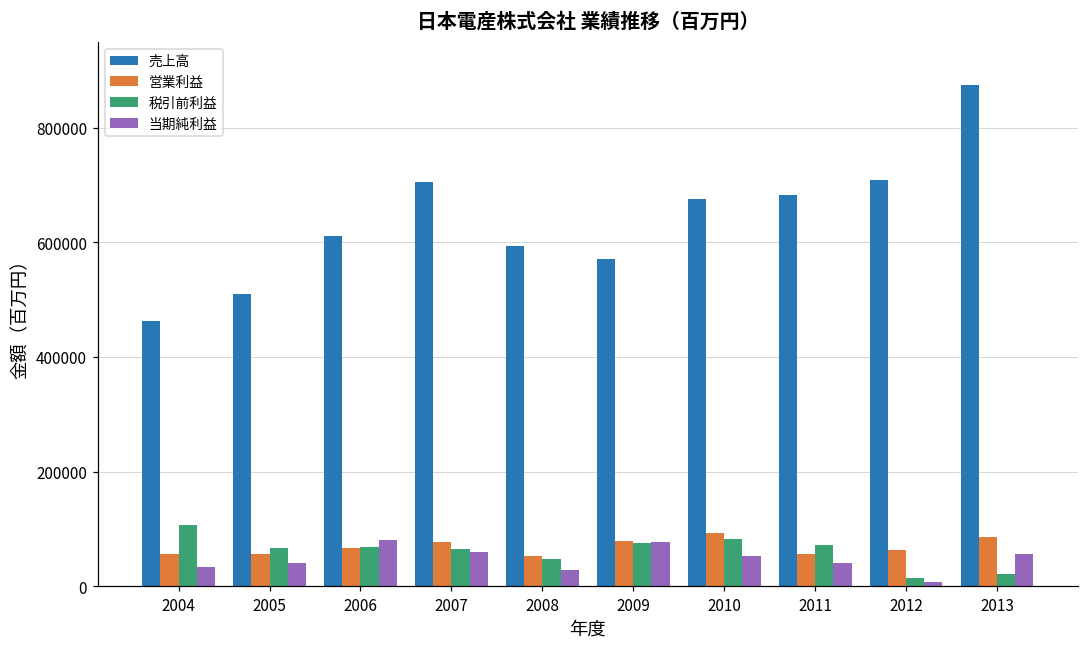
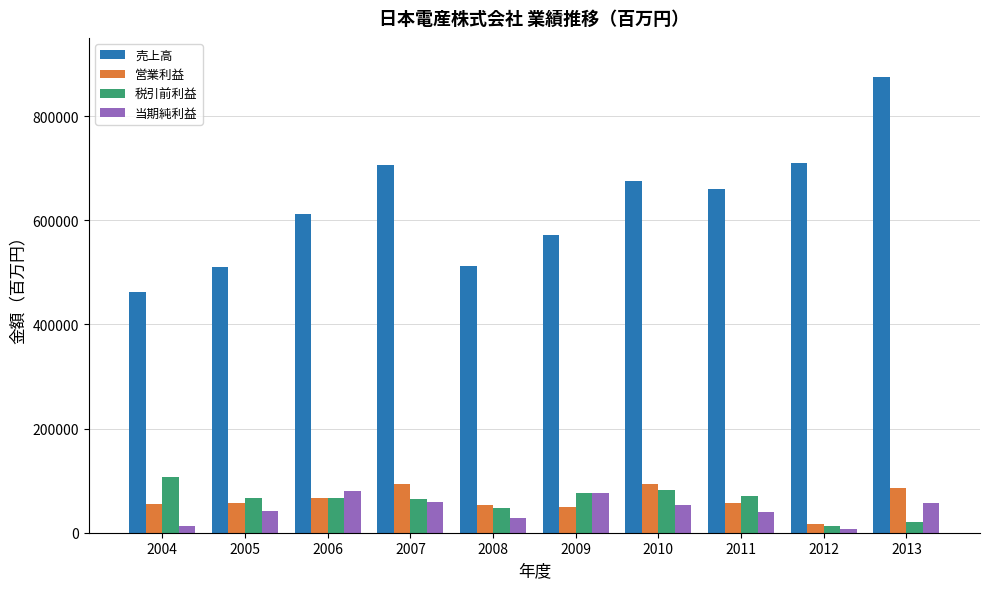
  {
    "売上高": {
      "2004": 460000,
      "2005": 510000,
      "2006": 610000,
      "2007": 710000,
-     "2008": 590000,
+     "2008": 510000,
      "2009": 570000,
      "2010": 680000,
-     "2011": 680000,
+     "2011": 660000,
      "2012": 710000,
      "2013": 880000
    },
    "営業利益": {
      "2004": 60000,
      "2005": 60000,
      "2006": 70000,
-     "2007": 80000,
+     "2007": 90000,
      "2008": 50000,
-     "2009": 80000,
+     "2009": 50000,
      "2010": 90000,
      "2011": 60000,
-     "2012": 60000,
+     "2012": 20000,
      "2013": 90000
    },
    "税引前利益": {
      "2004": 110000,
      "2005": 70000,
      "2006": 70000,
      "2007": 60000,
      "2008": 50000,
      "2009": 80000,
      "2010": 80000,
      "2011": 70000,
      "2012": 10000,
      "2013": 20000
    },
    "当期純利益": {
-     "2004": 30000,
+     "2004": 10000,
      "2005": 40000,
      "2006": 80000,
      "2007": 60000,
      "2008": 30000,
      "2009": 80000,
      "2010": 50000,
      "2011": 40000,
      "2012": 10000,
      "2013": 60000
    }
  }
